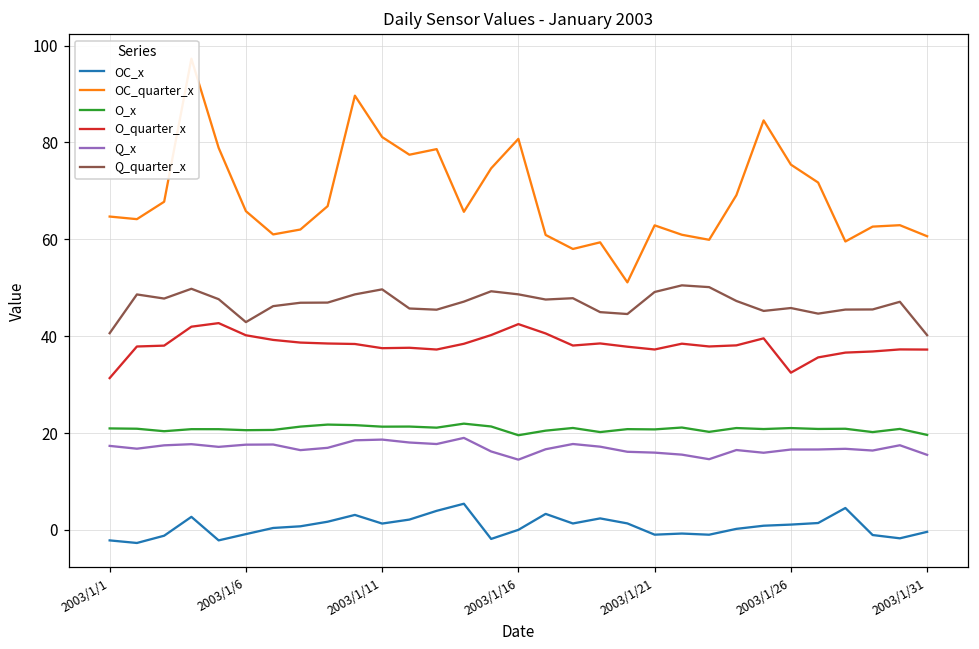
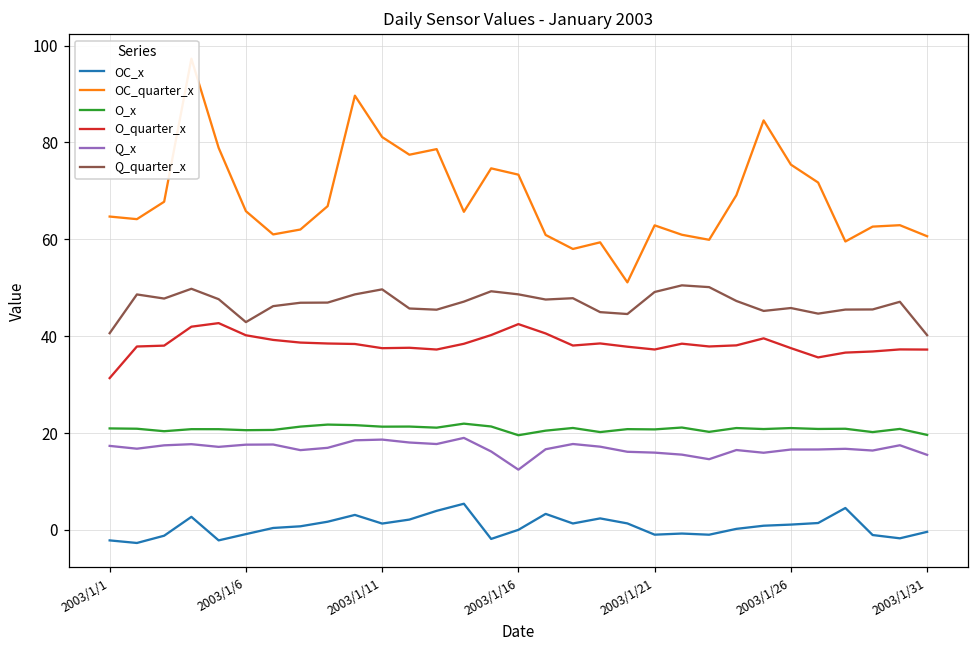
  {
    "OC_x": {
      "2003/1/1": -2,
      "2003/1/6": -1,
      "2003/1/11": 1,
      "2003/1/16": 0,
      "2003/1/21": -1,
      "2003/1/26": 1,
      "2003/1/31": 0
    },
    "OC_quarter_x": {
      "2003/1/1": 65,
      "2003/1/6": 66,
      "2003/1/11": 81,
-     "2003/1/16": 81,
+     "2003/1/16": 73,
      "2003/1/21": 63,
      "2003/1/26": 75,
      "2003/1/31": 61
    },
    "O_x": {
      "2003/1/1": 21,
      "2003/1/6": 21,
      "2003/1/11": 21,
      "2003/1/16": 20,
      "2003/1/21": 21,
      "2003/1/26": 21,
      "2003/1/31": 20
    },
    "O_quarter_x": {
      "2003/1/1": 31,
      "2003/1/6": 40,
      "2003/1/11": 38,
      "2003/1/16": 42,
      "2003/1/21": 37,
-     "2003/1/26": 32,
+     "2003/1/26": 38,
      "2003/1/31": 37
    },
    "Q_x": {
      "2003/1/1": 17,
      "2003/1/6": 18,
      "2003/1/11": 19,
-     "2003/1/16": 15,
+     "2003/1/16": 12,
      "2003/1/21": 16,
      "2003/1/26": 17,
      "2003/1/31": 15
    },
    "Q_quarter_x": {
      "2003/1/1": 41,
      "2003/1/6": 43,
      "2003/1/11": 50,
      "2003/1/16": 49,
      "2003/1/21": 49,
      "2003/1/26": 46,
      "2003/1/31": 40
    }
  }
